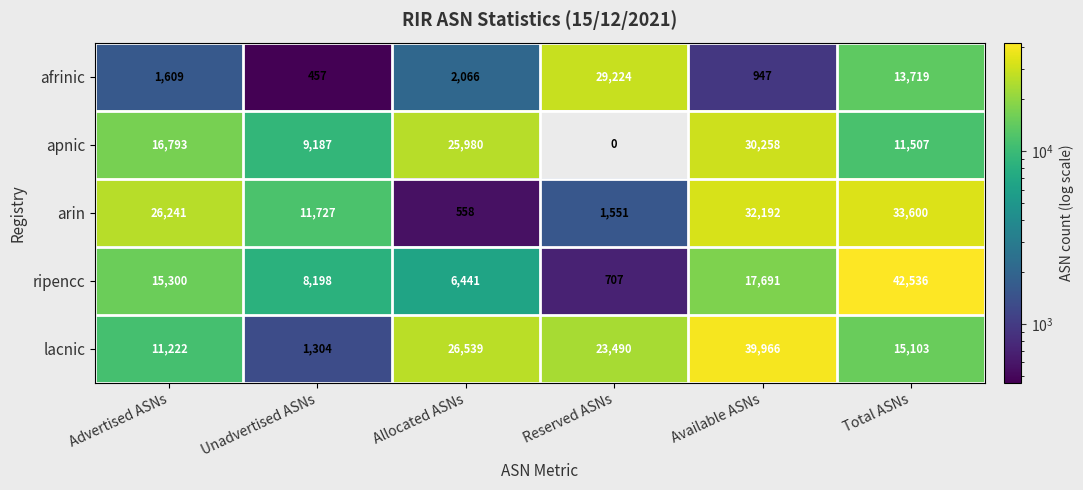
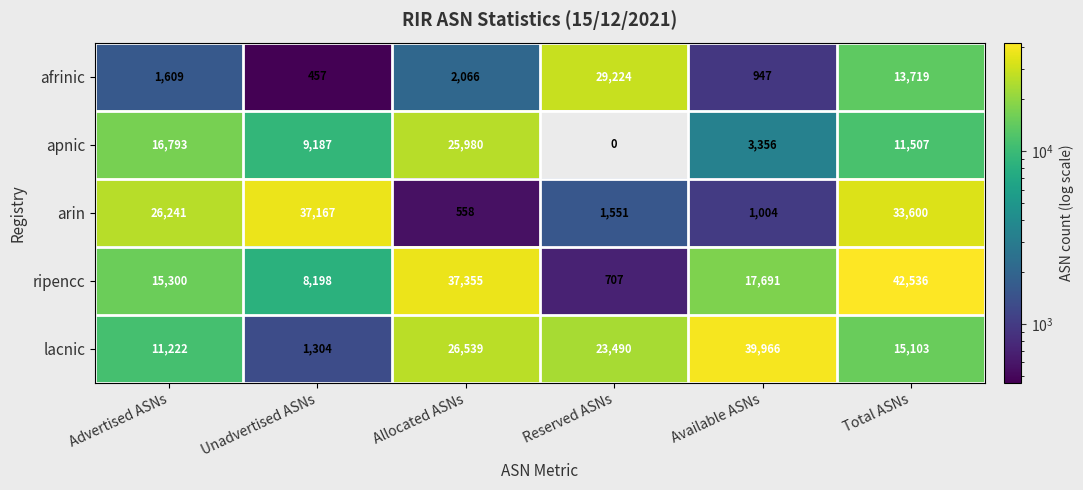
  {
    "afrinic": {
      "Advertised ASNs": "1,609",
      "Unadvertised ASNs": "457",
      "Allocated ASNs": "2,066",
      "Reserved ASNs": "29,224",
      "Available ASNs": "947",
      "Total ASNs": "13,719"
    },
    "apnic": {
      "Advertised ASNs": "16,793",
      "Unadvertised ASNs": "9,187",
      "Allocated ASNs": "25,980",
      "Reserved ASNs": "0",
-     "Available ASNs": "30,258",
+     "Available ASNs": "3,356",
      "Total ASNs": "11,507"
    },
    "arin": {
      "Advertised ASNs": "26,241",
-     "Unadvertised ASNs": "11,727",
+     "Unadvertised ASNs": "37,167",
      "Allocated ASNs": "558",
      "Reserved ASNs": "1,551",
-     "Available ASNs": "32,192",
+     "Available ASNs": "1,004",
      "Total ASNs": "33,600"
    },
    "ripencc": {
      "Advertised ASNs": "15,300",
      "Unadvertised ASNs": "8,198",
-     "Allocated ASNs": "6,441",
+     "Allocated ASNs": "37,355",
      "Reserved ASNs": "707",
      "Available ASNs": "17,691",
      "Total ASNs": "42,536"
    },
    "lacnic": {
      "Advertised ASNs": "11,222",
      "Unadvertised ASNs": "1,304",
      "Allocated ASNs": "26,539",
      "Reserved ASNs": "23,490",
      "Available ASNs": "39,966",
      "Total ASNs": "15,103"
    }
  }
